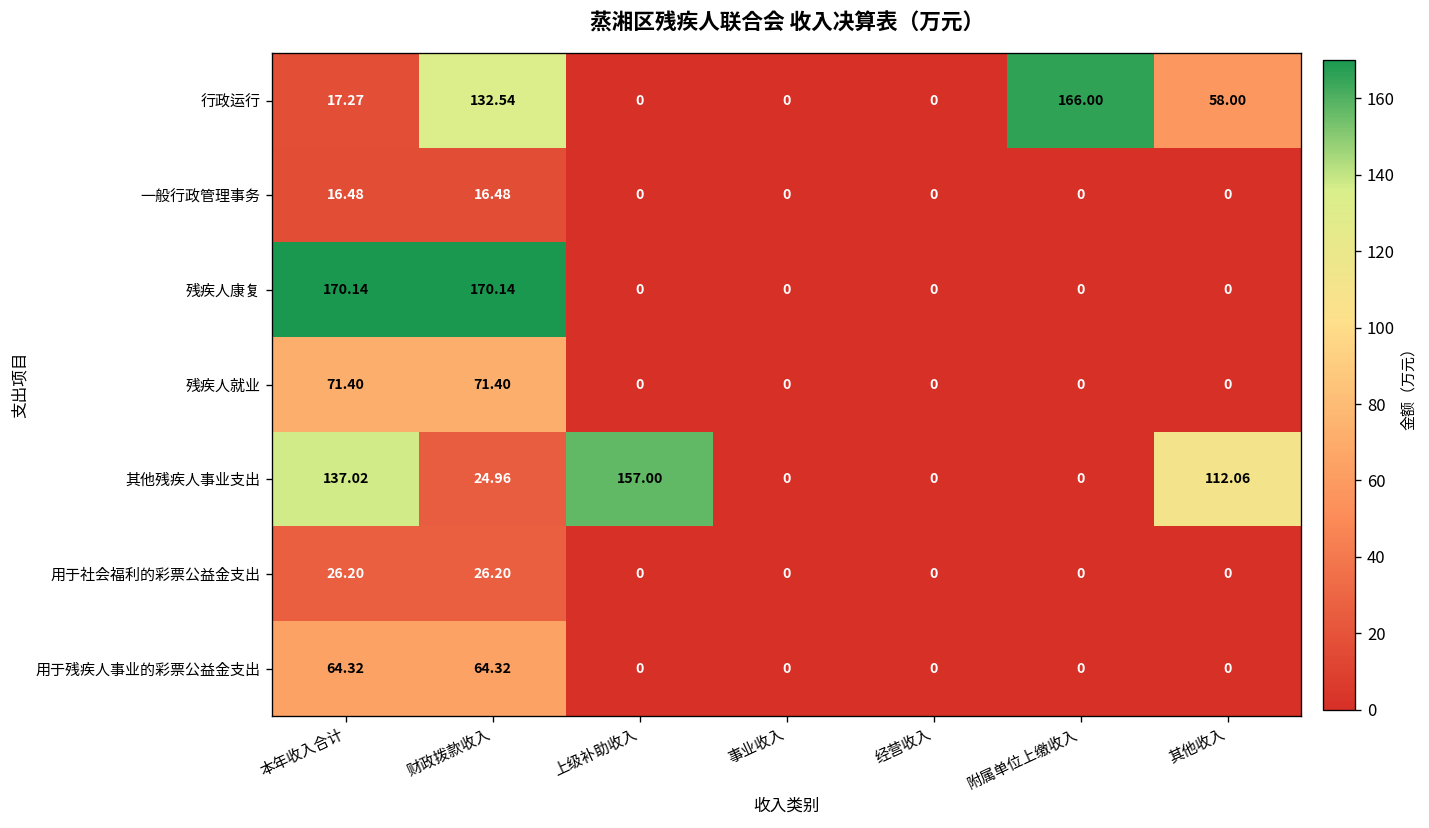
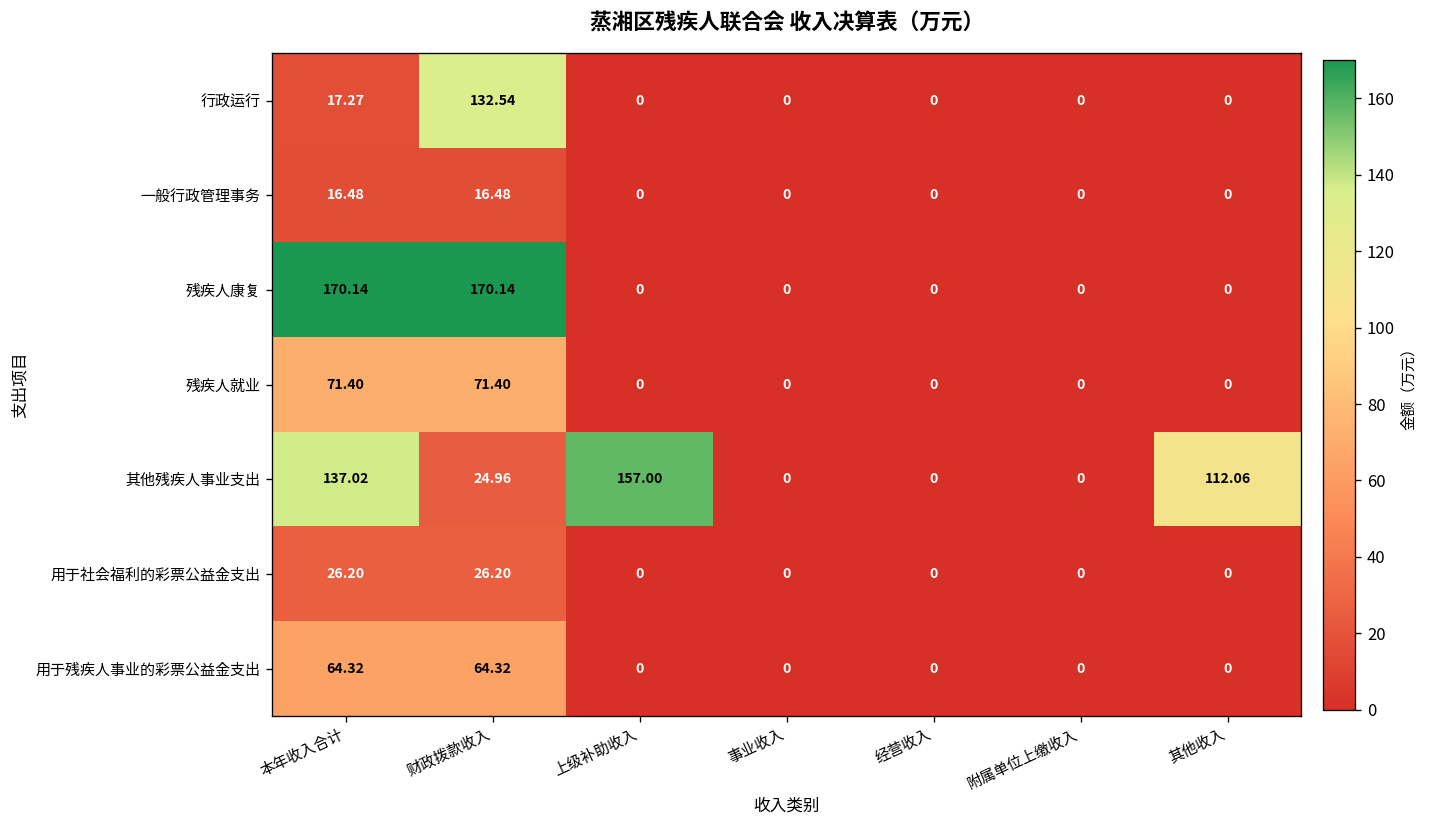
  {
    "行政运行": {
      "本年收入合计": 17.27,
      "财政拨款收入": 132.54,
      "上级补助收入": 0,
      "事业收入": 0,
      "经营收入": 0,
-     "附属单位上缴收入": 166.00,
-     "其他收入": 58.00
+     "附属单位上缴收入": 0,
+     "其他收入": 0
    },
    "一般行政管理事务": {
      "本年收入合计": 16.48,
      "财政拨款收入": 16.48,
      "上级补助收入": 0,
      "事业收入": 0,
      "经营收入": 0,
      "附属单位上缴收入": 0,
      "其他收入": 0
    },
    "残疾人康复": {
      "本年收入合计": 170.14,
      "财政拨款收入": 170.14,
      "上级补助收入": 0,
      "事业收入": 0,
      "经营收入": 0,
      "附属单位上缴收入": 0,
      "其他收入": 0
    },
    "残疾人就业": {
      "本年收入合计": 71.40,
      "财政拨款收入": 71.40,
      "上级补助收入": 0,
      "事业收入": 0,
      "经营收入": 0,
      "附属单位上缴收入": 0,
      "其他收入": 0
    },
    "其他残疾人事业支出": {
      "本年收入合计": 137.02,
      "财政拨款收入": 24.96,
      "上级补助收入": 157.00,
      "事业收入": 0,
      "经营收入": 0,
      "附属单位上缴收入": 0,
      "其他收入": 112.06
    },
    "用于社会福利的彩票公益金支出": {
      "本年收入合计": 26.20,
      "财政拨款收入": 26.20,
      "上级补助收入": 0,
      "事业收入": 0,
      "经营收入": 0,
      "附属单位上缴收入": 0,
      "其他收入": 0
    },
    "用于残疾人事业的彩票公益金支出": {
      "本年收入合计": 64.32,
      "财政拨款收入": 64.32,
      "上级补助收入": 0,
      "事业收入": 0,
      "经营收入": 0,
      "附属单位上缴收入": 0,
      "其他收入": 0
    }
  }
